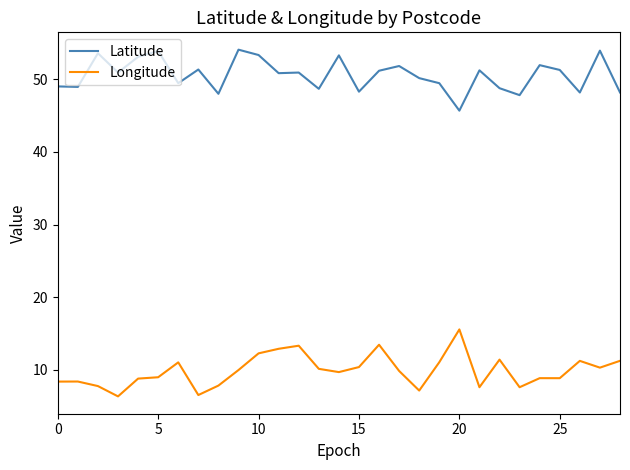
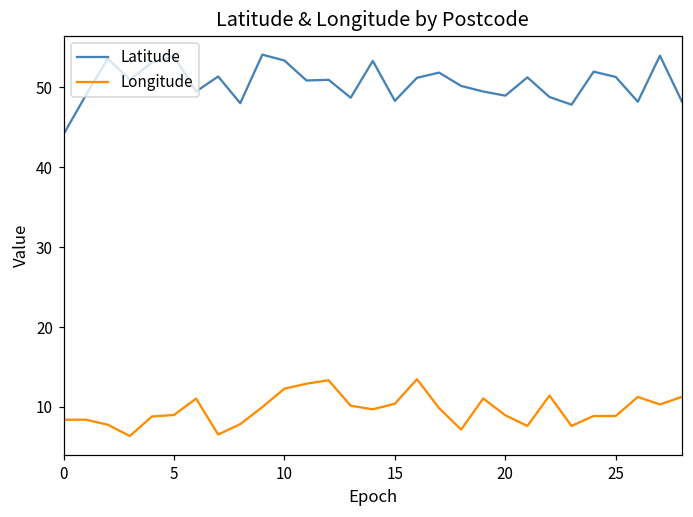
  {
    "Latitude": {
-     "0": 49,
+     "0": 44,
      "10": 53,
      "15": 48,
-     "20": 46,
+     "20": 49,
      "25": 51
    },
    "Longitude": {
      "0": 8,
      "5": 9,
      "10": 12,
      "15": 10,
-     "20": 16,
+     "20": 9,
      "25": 9
    }
  }
